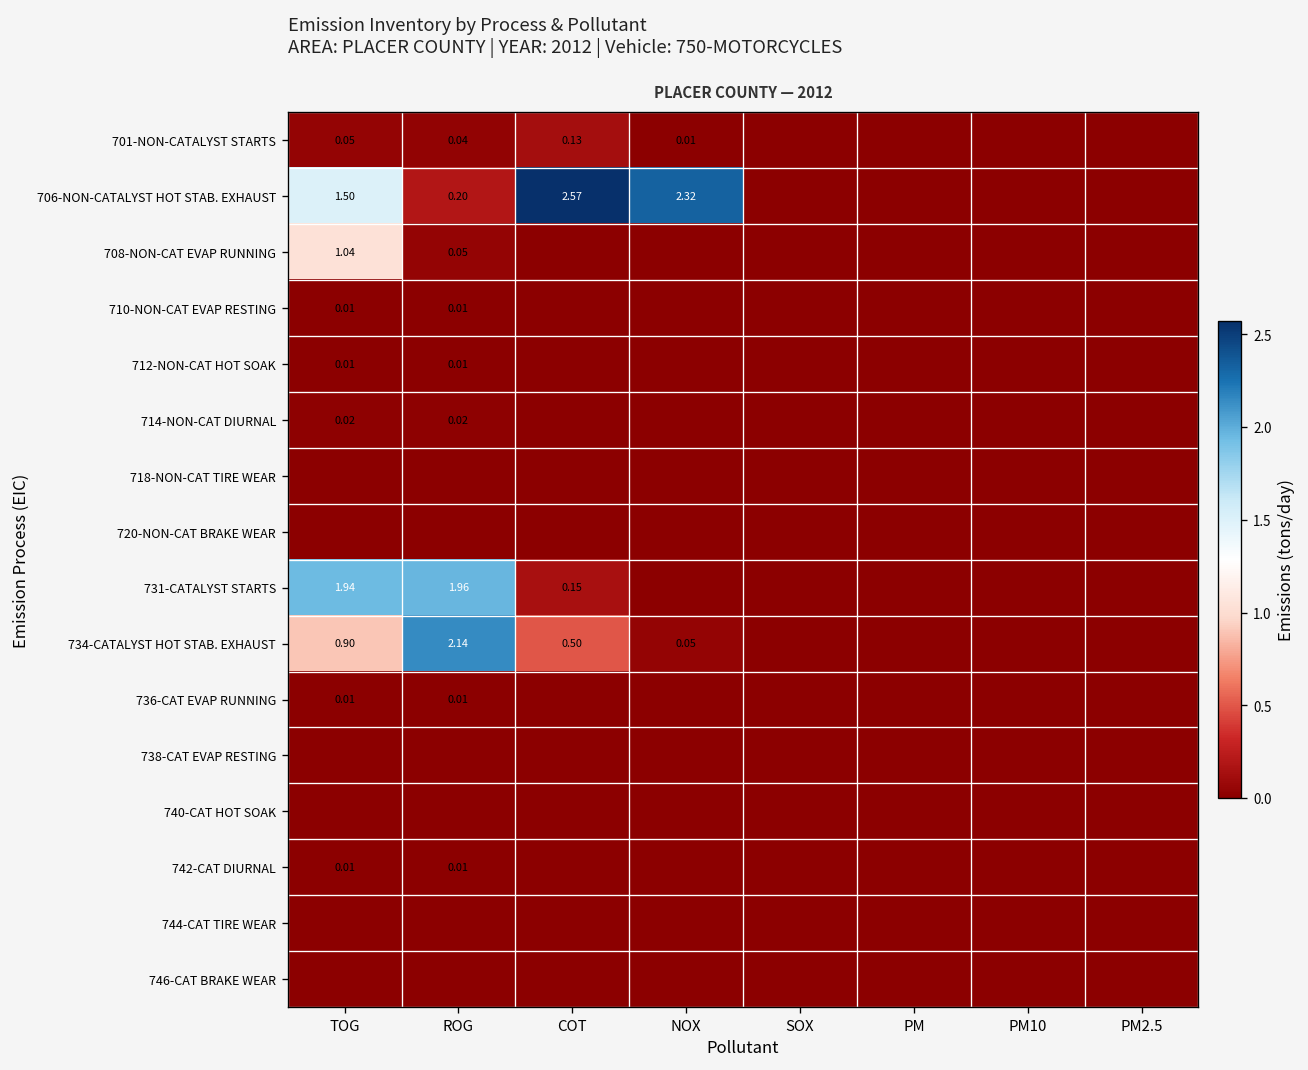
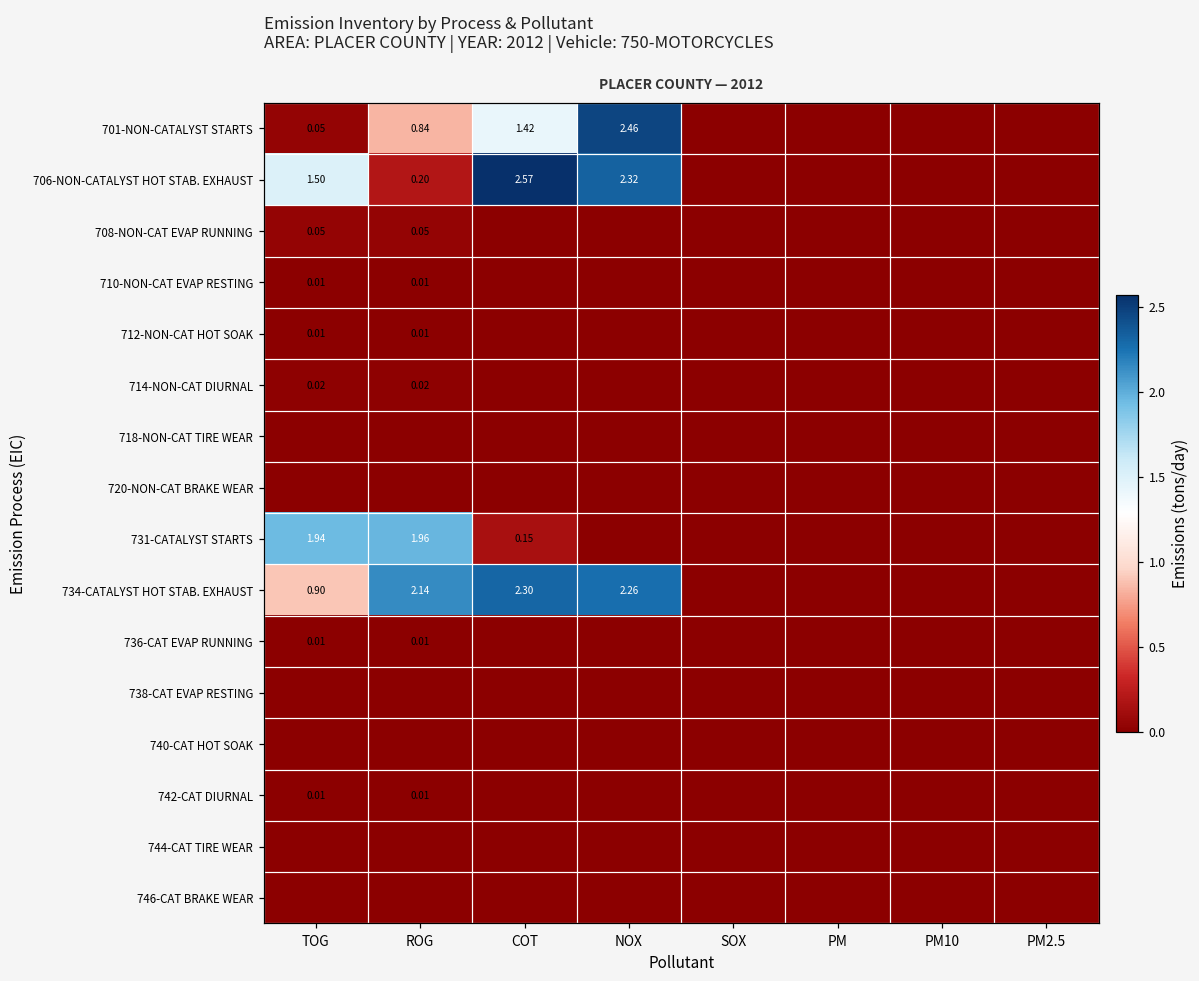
  {
    "701-NON-CATALYST STARTS": {
      "TOG": 0.05,
-     "ROG": 0.04,
-     "COT": 0.13,
-     "NOX": 0.01
+     "ROG": 0.84,
+     "COT": 1.42,
+     "NOX": 2.46
    },
    "706-NON-CATALYST HOT STAB. EXHAUST": {
      "TOG": 1.50,
      "ROG": 0.20,
      "COT": 2.57,
      "NOX": 2.32
    },
    "708-NON-CAT EVAP RUNNING": {
-     "TOG": 1.04,
+     "TOG": 0.05,
      "ROG": 0.05
    },
    "710-NON-CAT EVAP RESTING": {
      "TOG": 0.01,
      "ROG": 0.01
    },
    "712-NON-CAT HOT SOAK": {
      "TOG": 0.01,
      "ROG": 0.01
    },
    "714-NON-CAT DIURNAL": {
      "TOG": 0.02,
      "ROG": 0.02
    },
    "731-CATALYST STARTS": {
      "TOG": 1.94,
      "ROG": 1.96,
      "COT": 0.15
    },
    "734-CATALYST HOT STAB. EXHAUST": {
      "TOG": 0.90,
      "ROG": 2.14,
-     "COT": 0.50,
-     "NOX": 0.05
+     "COT": 2.30,
+     "NOX": 2.26
    },
    "736-CAT EVAP RUNNING": {
      "TOG": 0.01,
      "ROG": 0.01
    },
    "742-CAT DIURNAL": {
      "TOG": 0.01,
      "ROG": 0.01
    }
  }
